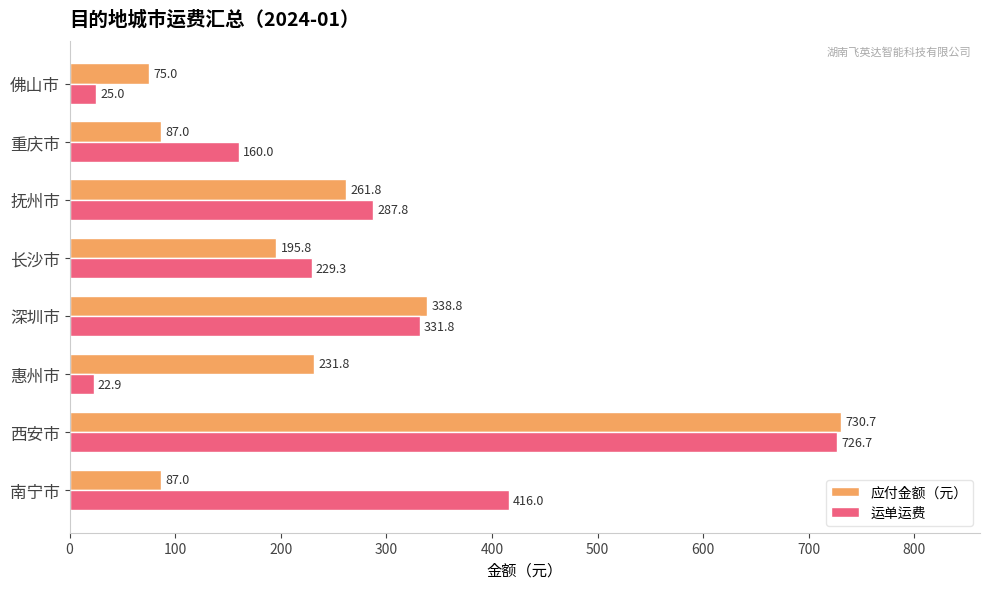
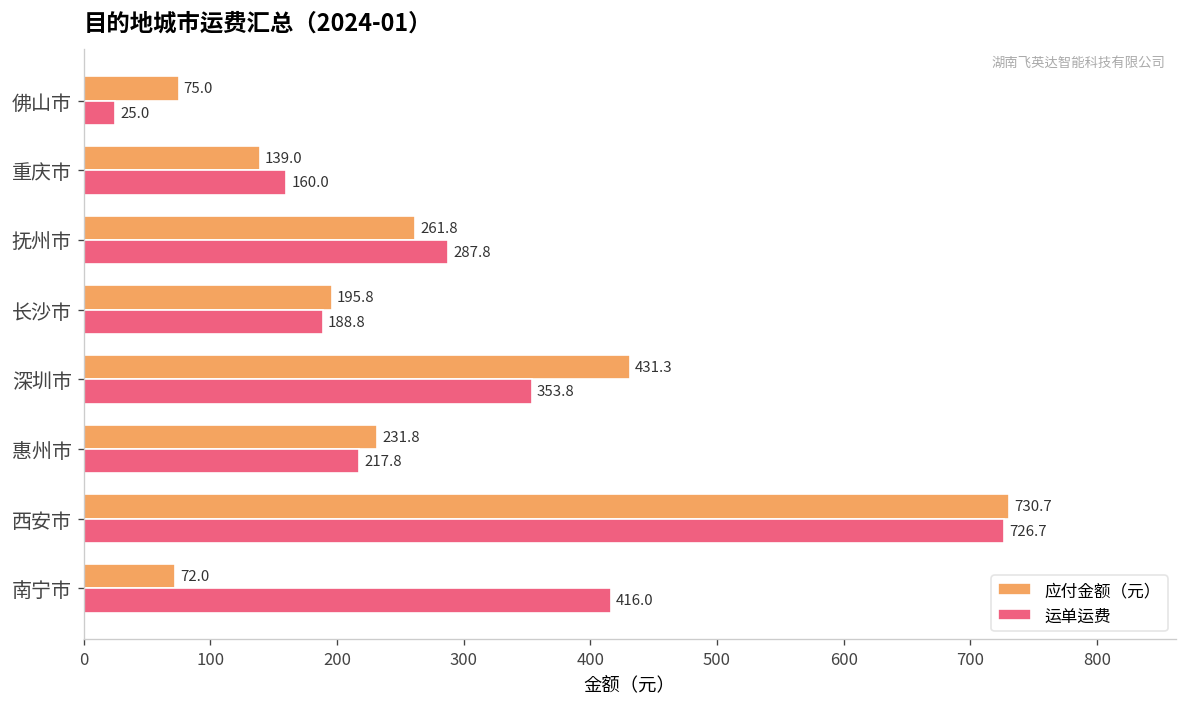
  {
    "应付金额（元）": {
      "佛山市": 75.0,
-     "重庆市": 87.0,
+     "重庆市": 139.0,
      "抚州市": 261.8,
      "长沙市": 195.8,
-     "深圳市": 338.8,
+     "深圳市": 431.3,
      "惠州市": 231.8,
      "西安市": 730.7,
-     "南宁市": 87.0
+     "南宁市": 72.0
    },
    "运单运费": {
      "佛山市": 25.0,
      "重庆市": 160.0,
      "抚州市": 287.8,
-     "长沙市": 229.3,
-     "深圳市": 331.8,
-     "惠州市": 22.9,
+     "长沙市": 188.8,
+     "深圳市": 353.8,
+     "惠州市": 217.8,
      "西安市": 726.7,
      "南宁市": 416.0
    }
  }
